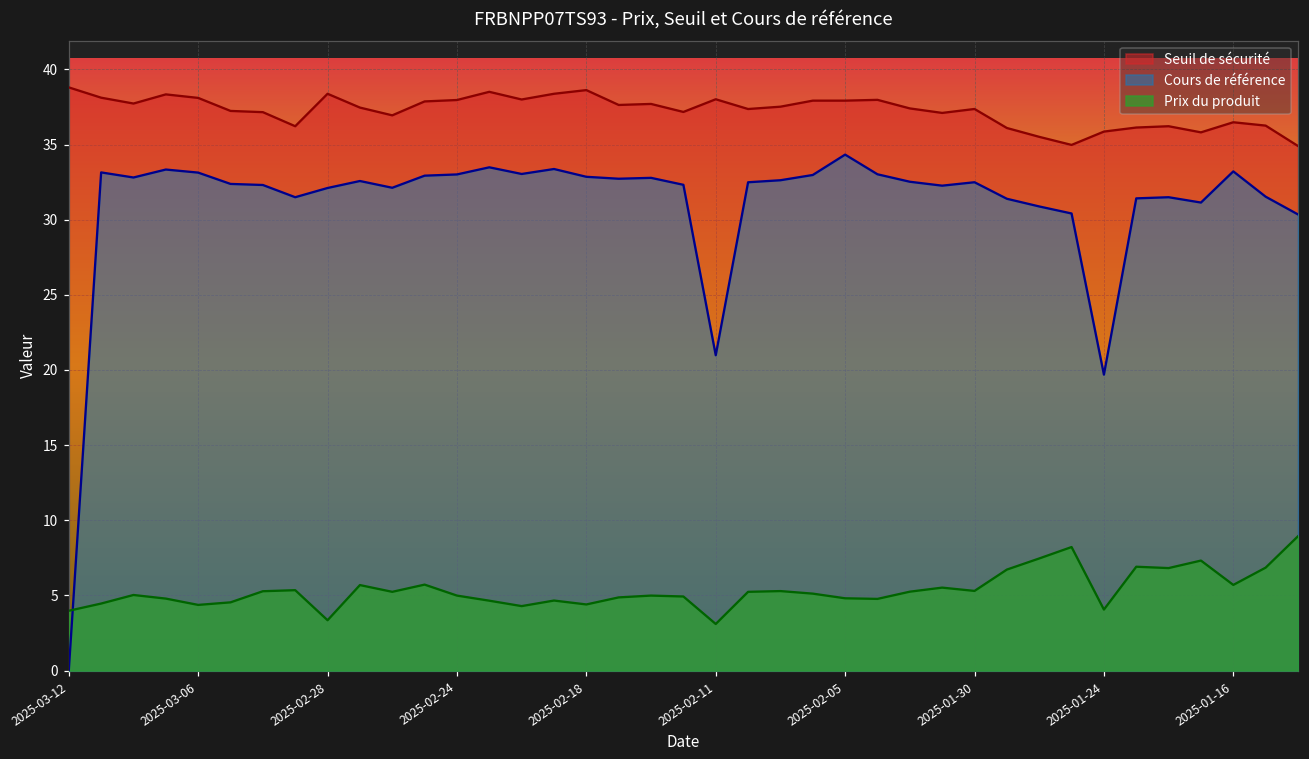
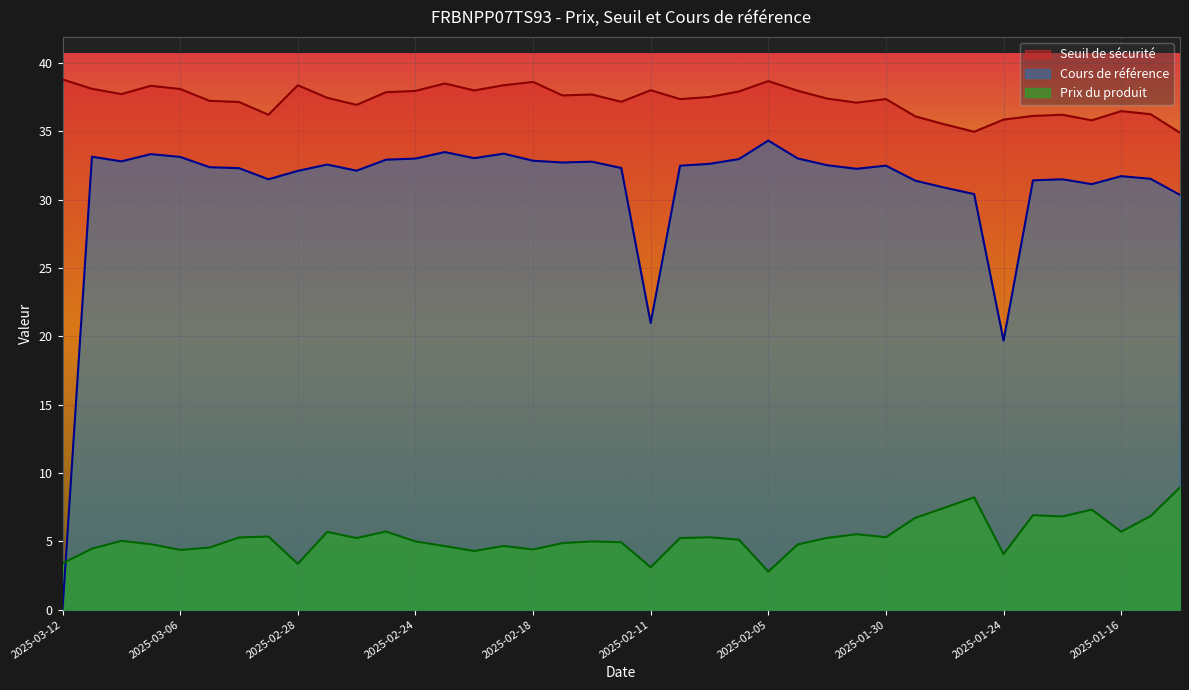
  {
    "Seuil de sécurité": {
      "2025-03-12": 38.8,
      "2025-03-06": 38.1,
      "2025-02-28": 38.4,
      "2025-02-24": 38.0,
      "2025-02-18": 38.6,
      "2025-02-11": 38.0,
-     "2025-02-05": 37.9,
+     "2025-02-05": 38.7,
      "2025-01-30": 37.4,
      "2025-01-24": 35.9,
      "2025-01-16": 36.5
    },
    "Cours de référence": {
      "2025-03-12": 0.0,
      "2025-03-06": 33.1,
      "2025-02-28": 32.1,
      "2025-02-24": 33.0,
      "2025-02-18": 32.9,
      "2025-02-11": 21.0,
      "2025-02-05": 34.3,
      "2025-01-30": 32.5,
      "2025-01-24": 19.7,
-     "2025-01-16": 33.2
+     "2025-01-16": 31.7
    },
    "Prix du produit": {
-     "2025-03-12": 4.0,
+     "2025-03-12": 3.4,
      "2025-03-06": 4.4,
      "2025-02-28": 3.4,
      "2025-02-24": 5.0,
      "2025-02-18": 4.4,
      "2025-02-11": 3.1,
-     "2025-02-05": 4.8,
+     "2025-02-05": 2.8,
      "2025-01-30": 5.3,
      "2025-01-24": 4.1,
      "2025-01-16": 5.7
    }
  }
